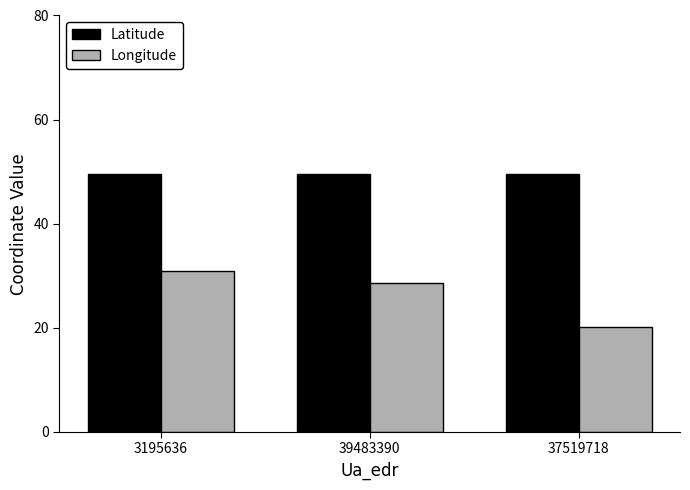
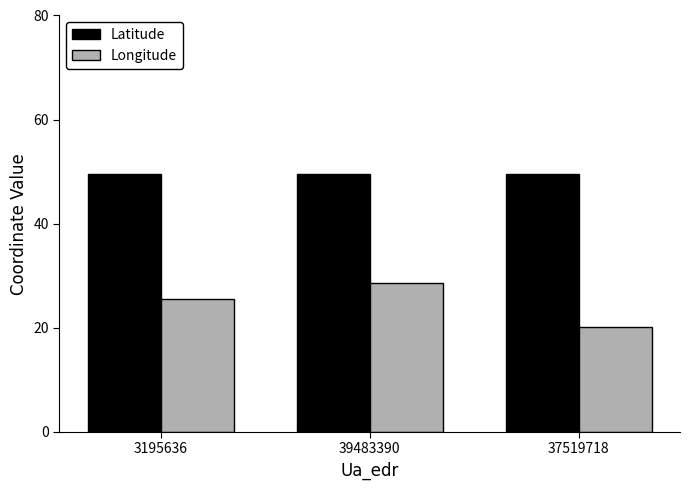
  {
    "Latitude": {
      "3195636": 50,
      "39483390": 50,
      "37519718": 50
    },
    "Longitude": {
-     "3195636": 31,
+     "3195636": 26,
      "39483390": 29,
      "37519718": 20
    }
  }
